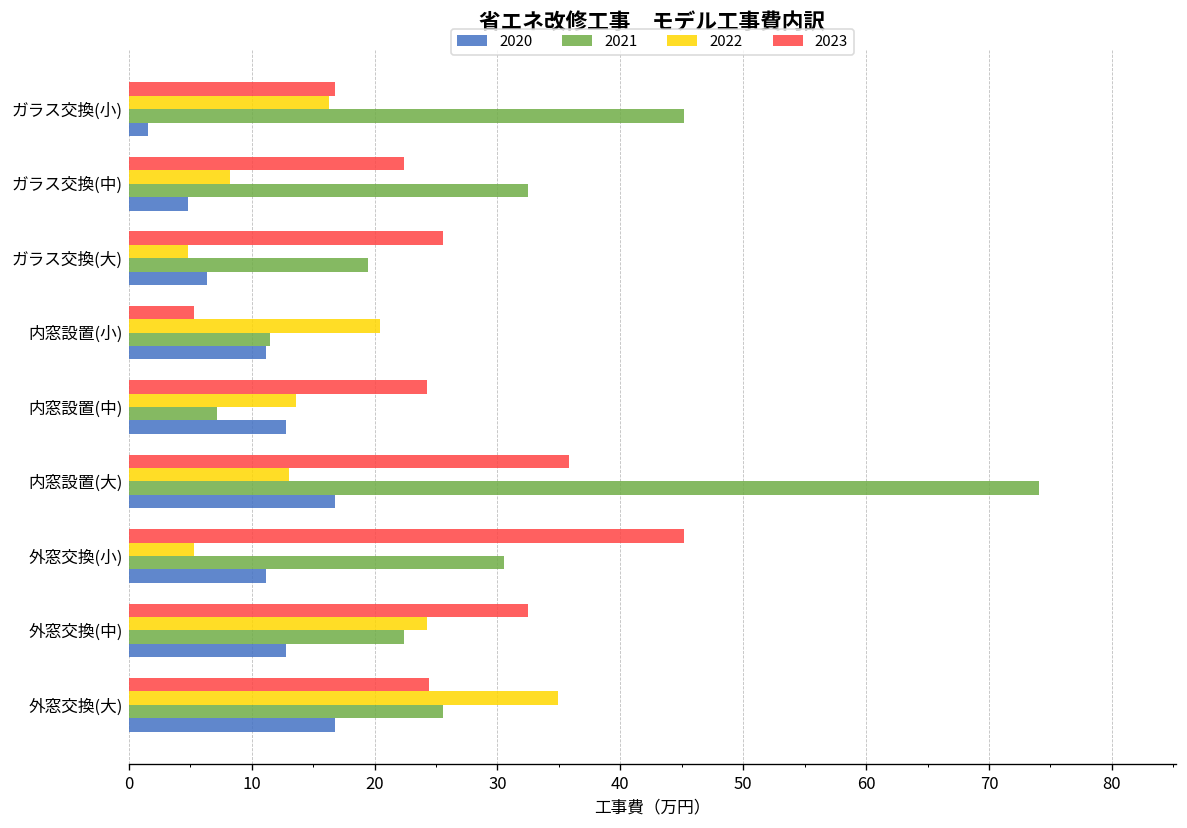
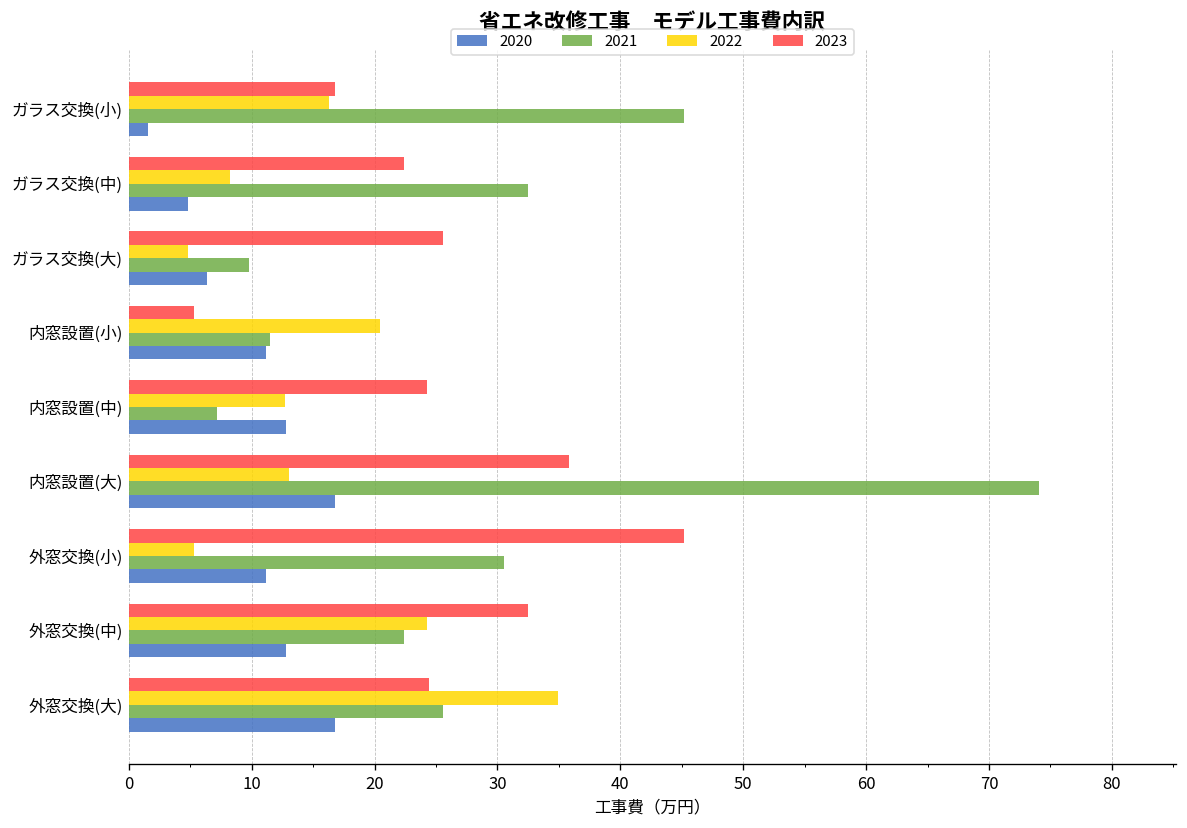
  {
    "2020": {
      "ガラス交換(小)": 1.6,
      "ガラス交換(中)": 4.8,
      "ガラス交換(大)": 6.4,
      "内窓設置(小)": 11.2,
      "内窓設置(中)": 12.8,
      "内窓設置(大)": 16.8,
      "外窓交換(小)": 11.2,
      "外窓交換(中)": 12.8,
      "外窓交換(大)": 16.8
    },
    "2021": {
      "ガラス交換(小)": 45.2,
      "ガラス交換(中)": 32.5,
-     "ガラス交換(大)": 19.5,
+     "ガラス交換(大)": 9.8,
      "内窓設置(小)": 11.5,
      "内窓設置(中)": 7.2,
      "内窓設置(大)": 74.1,
      "外窓交換(小)": 30.5,
      "外窓交換(中)": 22.4,
      "外窓交換(大)": 25.6
    },
    "2022": {
      "ガラス交換(小)": 16.3,
      "ガラス交換(中)": 8.2,
      "ガラス交換(大)": 4.8,
      "内窓設置(小)": 20.4,
-     "内窓設置(中)": 13.6,
+     "内窓設置(中)": 12.7,
      "内窓設置(大)": 13.0,
      "外窓交換(小)": 5.3,
      "外窓交換(中)": 24.3,
      "外窓交換(大)": 34.9
    },
    "2023": {
      "ガラス交換(小)": 16.8,
      "ガラス交換(中)": 22.4,
      "ガラス交換(大)": 25.6,
      "内窓設置(小)": 5.3,
      "内窓設置(中)": 24.3,
      "内窓設置(大)": 35.8,
      "外窓交換(小)": 45.2,
      "外窓交換(中)": 32.5,
      "外窓交換(大)": 24.4
    }
  }
